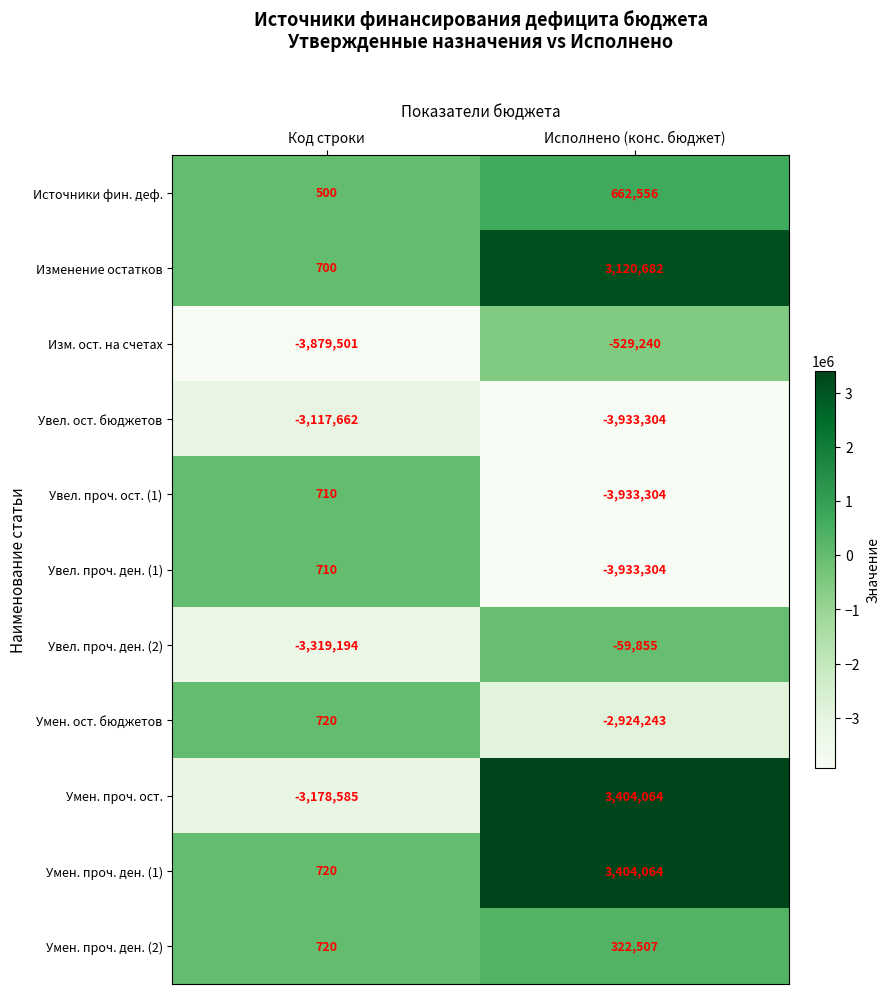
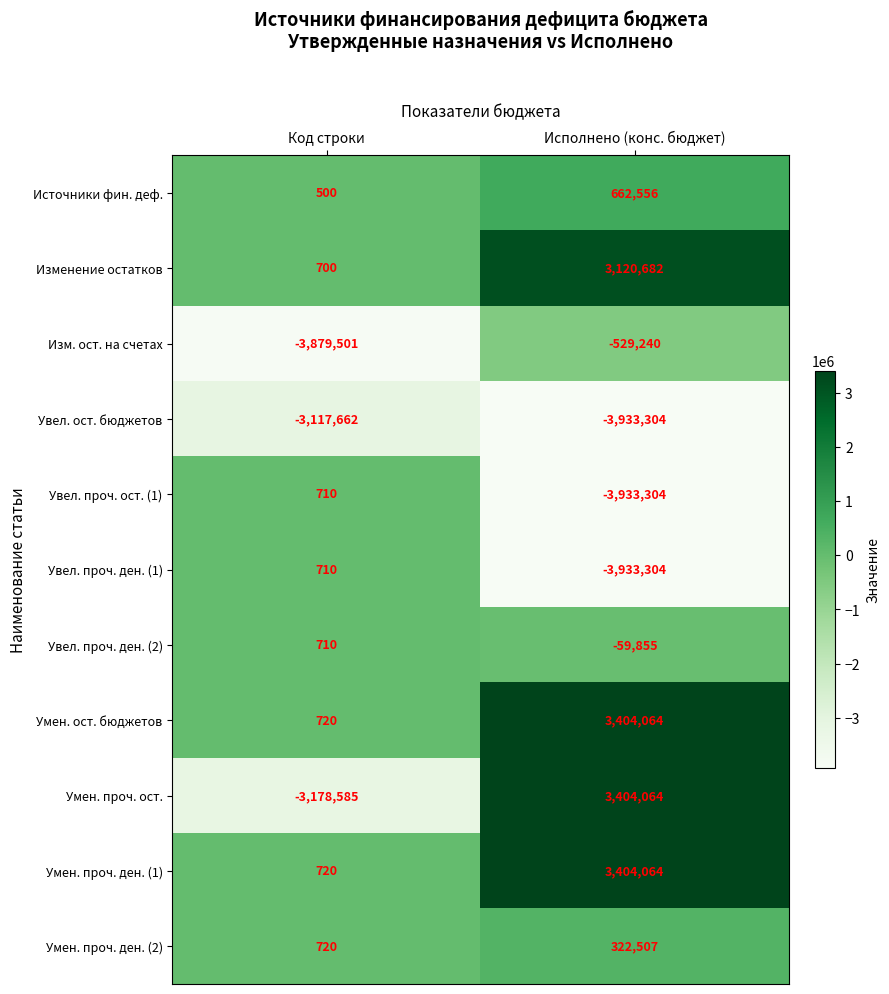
  {
    "Источники фин. деф.": {
      "Код строки": "500",
      "Исполнено (конс. бюджет)": "662,556"
    },
    "Изменение остатков": {
      "Код строки": "700",
      "Исполнено (конс. бюджет)": "3,120,682"
    },
    "Изм. ост. на счетах": {
      "Код строки": "-3,879,501",
      "Исполнено (конс. бюджет)": "-529,240"
    },
    "Увел. ост. бюджетов": {
      "Код строки": "-3,117,662",
      "Исполнено (конс. бюджет)": "-3,933,304"
    },
    "Увел. проч. ост. (1)": {
      "Код строки": "710",
      "Исполнено (конс. бюджет)": "-3,933,304"
    },
    "Увел. проч. ден. (1)": {
      "Код строки": "710",
      "Исполнено (конс. бюджет)": "-3,933,304"
    },
    "Увел. проч. ден. (2)": {
-     "Код строки": "-3,319,194",
+     "Код строки": "710",
      "Исполнено (конс. бюджет)": "-59,855"
    },
    "Умен. ост. бюджетов": {
      "Код строки": "720",
-     "Исполнено (конс. бюджет)": "-2,924,243"
+     "Исполнено (конс. бюджет)": "3,404,064"
    },
    "Умен. проч. ост.": {
      "Код строки": "-3,178,585",
      "Исполнено (конс. бюджет)": "3,404,064"
    },
    "Умен. проч. ден. (1)": {
      "Код строки": "720",
      "Исполнено (конс. бюджет)": "3,404,064"
    },
    "Умен. проч. ден. (2)": {
      "Код строки": "720",
      "Исполнено (конс. бюджет)": "322,507"
    }
  }
